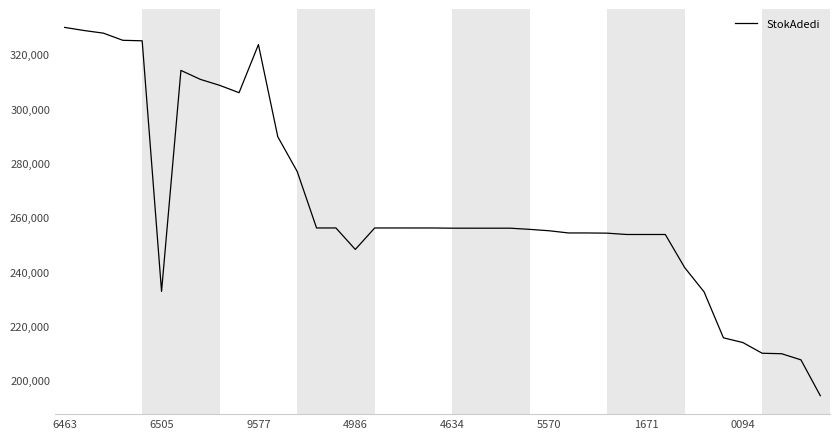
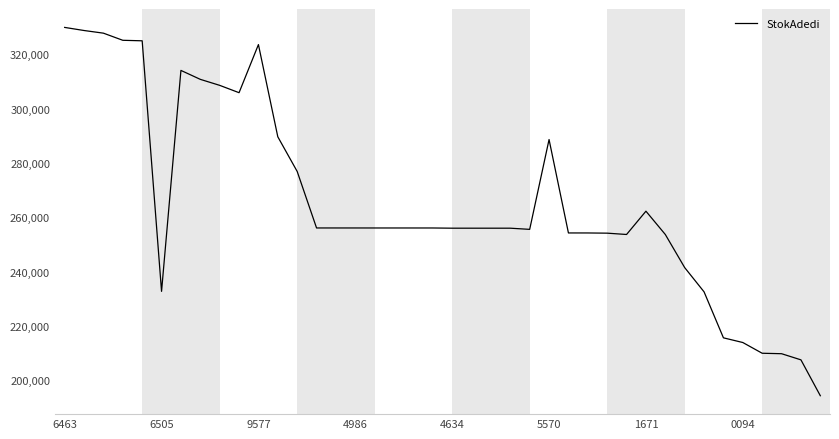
  {
    "6463": "330,000",
    "6505": "233,000",
    "9577": "324,000",
-   "4986": "248,000",
+   "4986": "256,000",
    "4634": "256,000",
-   "5570": "255,000",
-   "1671": "254,000",
+   "5570": "289,000",
+   "1671": "262,000",
    "0094": "214,000"
  }
